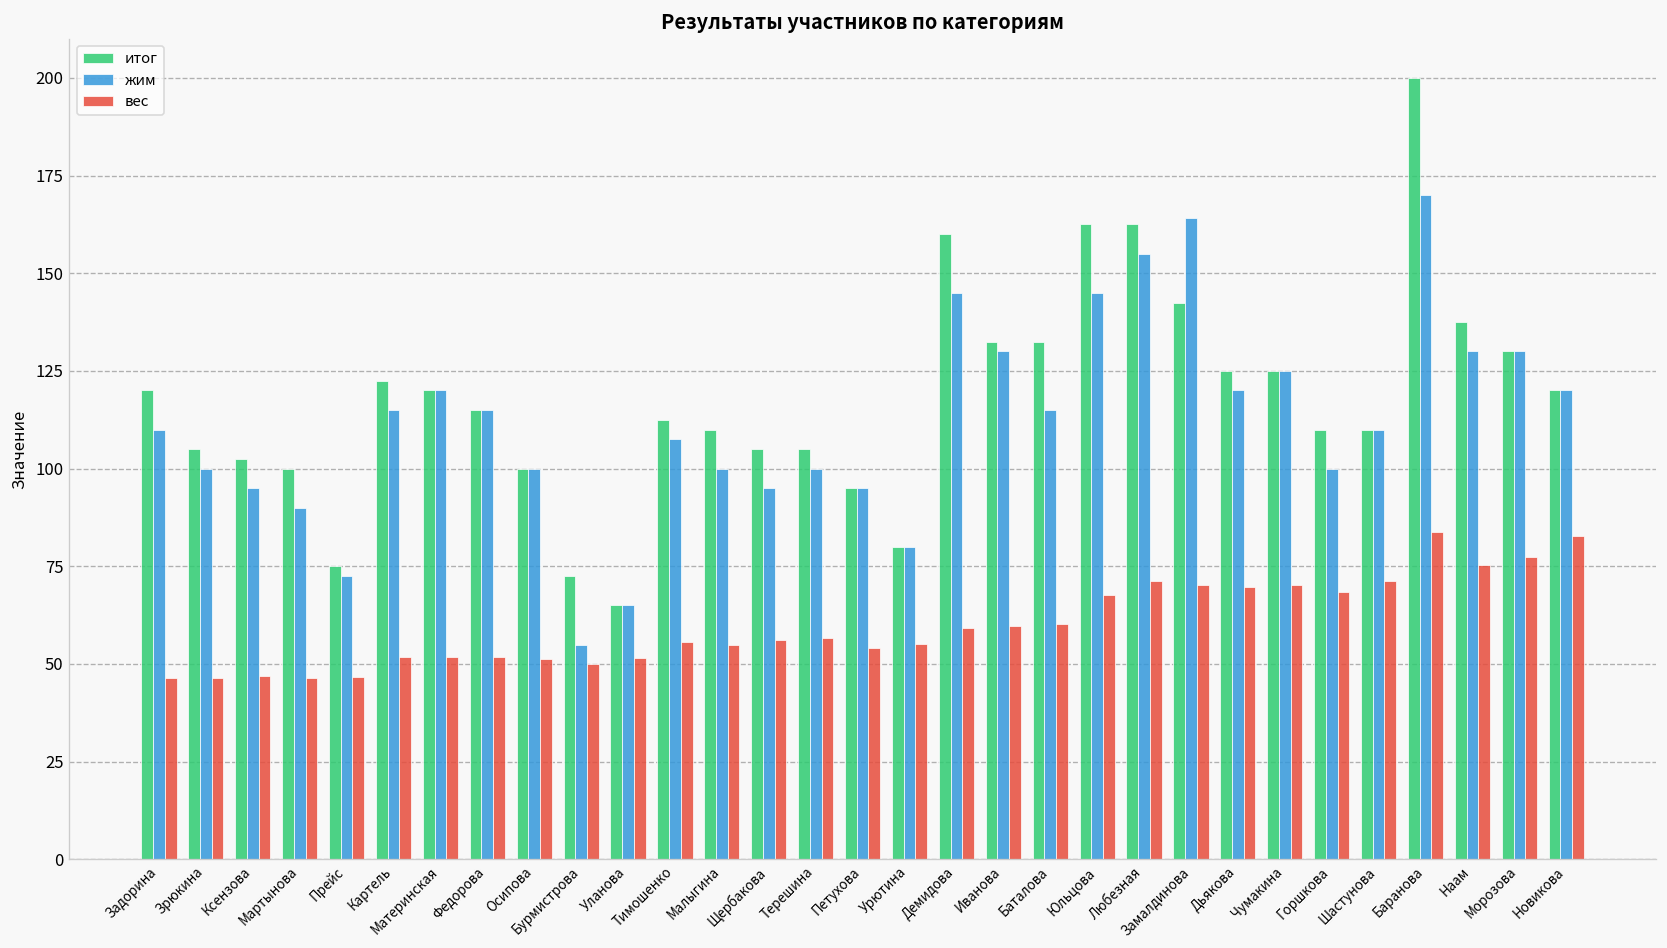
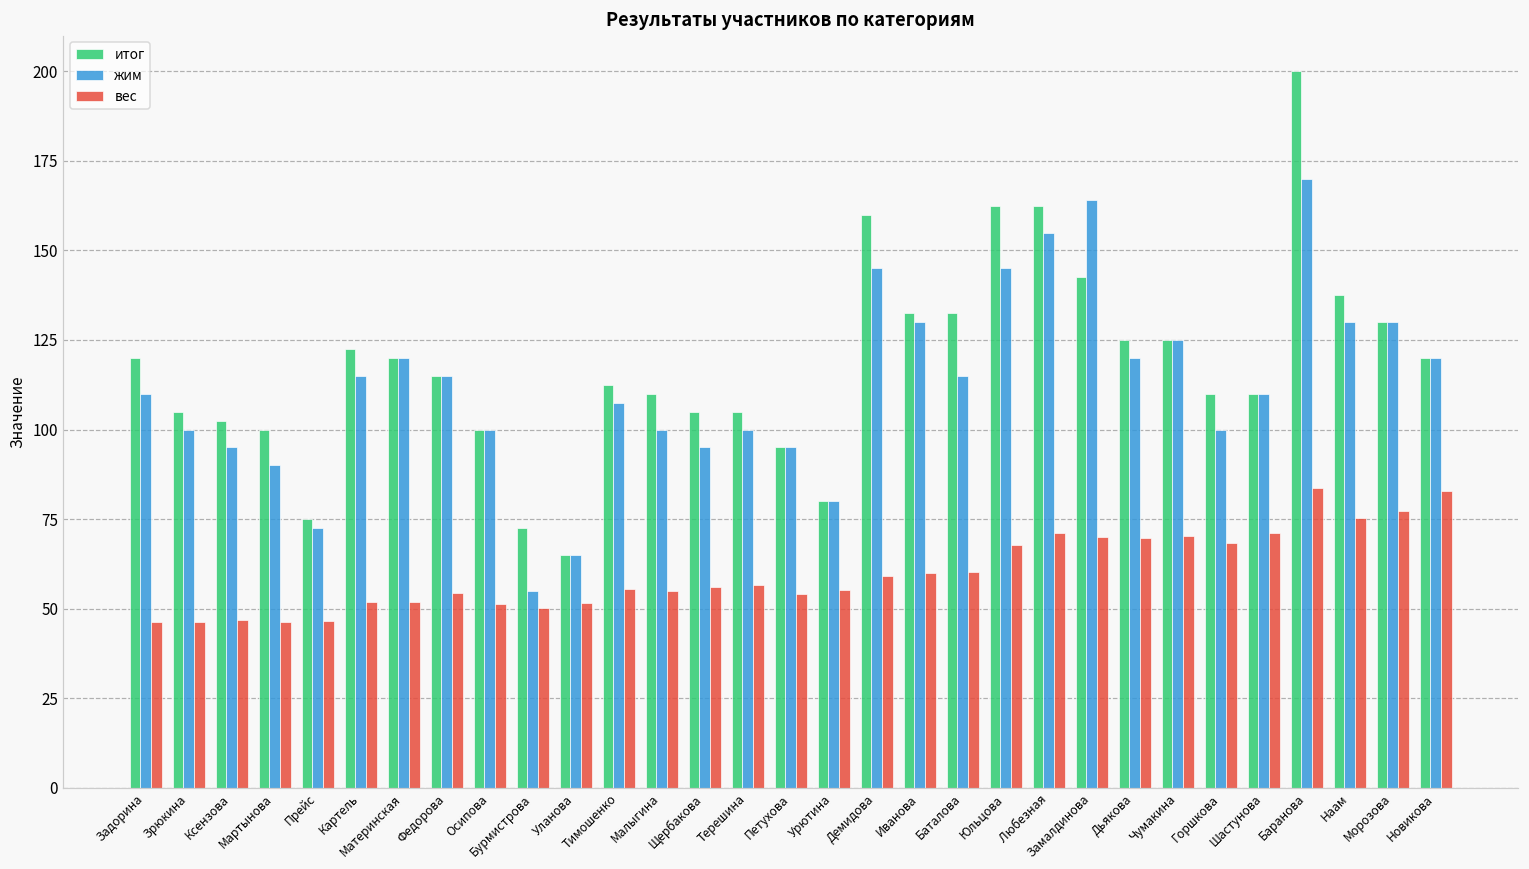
  {
    "итог": {
      "Задорина": 120,
      "Зрюкина": 105,
      "Ксензова": 103,
      "Мартынова": 100,
      "Прейс": 75,
      "Картель": 123,
      "Материнская": 120,
      "Федорова": 115,
      "Осипова": 100,
      "Бурмистрова": 73,
      "Уланова": 65,
      "Тимошенко": 113,
      "Малыгина": 110,
      "Щербакова": 105,
      "Терешина": 105,
      "Петухова": 95,
      "Урютина": 80,
      "Демидова": 160,
      "Иванова": 133,
      "Баталова": 133,
      "Юльцова": 163,
      "Любезная": 163,
      "Замалдинова": 143,
      "Дьякова": 125,
      "Чумакина": 125,
      "Горшкова": 110,
      "Шастунова": 110,
      "Баранова": 200,
      "Наам": 138,
      "Морозова": 130,
      "Новикова": 120
    },
    "жим": {
      "Задорина": 110,
      "Зрюкина": 100,
      "Ксензова": 95,
      "Мартынова": 90,
      "Прейс": 73,
      "Картель": 115,
      "Материнская": 120,
      "Федорова": 115,
      "Осипова": 100,
      "Бурмистрова": 55,
      "Уланова": 65,
      "Тимошенко": 108,
      "Малыгина": 100,
      "Щербакова": 95,
      "Терешина": 100,
      "Петухова": 95,
      "Урютина": 80,
      "Демидова": 145,
      "Иванова": 130,
      "Баталова": 115,
      "Юльцова": 145,
      "Любезная": 155,
      "Замалдинова": 164,
      "Дьякова": 120,
      "Чумакина": 125,
      "Горшкова": 100,
      "Шастунова": 110,
      "Баранова": 170,
      "Наам": 130,
      "Морозова": 130,
      "Новикова": 120
    },
    "вес": {
      "Задорина": 46,
      "Зрюкина": 46,
      "Ксензова": 47,
      "Мартынова": 46,
      "Прейс": 47,
      "Картель": 52,
      "Материнская": 52,
-     "Федорова": 52,
+     "Федорова": 54,
      "Осипова": 51,
      "Бурмистрова": 50,
      "Уланова": 52,
      "Тимошенко": 56,
      "Малыгина": 55,
      "Щербакова": 56,
      "Терешина": 57,
      "Петухова": 54,
      "Урютина": 55,
      "Демидова": 59,
      "Иванова": 60,
      "Баталова": 60,
      "Юльцова": 68,
      "Любезная": 71,
      "Замалдинова": 70,
      "Дьякова": 70,
      "Чумакина": 70,
      "Горшкова": 68,
      "Шастунова": 71,
      "Баранова": 84,
      "Наам": 75,
      "Морозова": 77,
      "Новикова": 83
    }
  }
